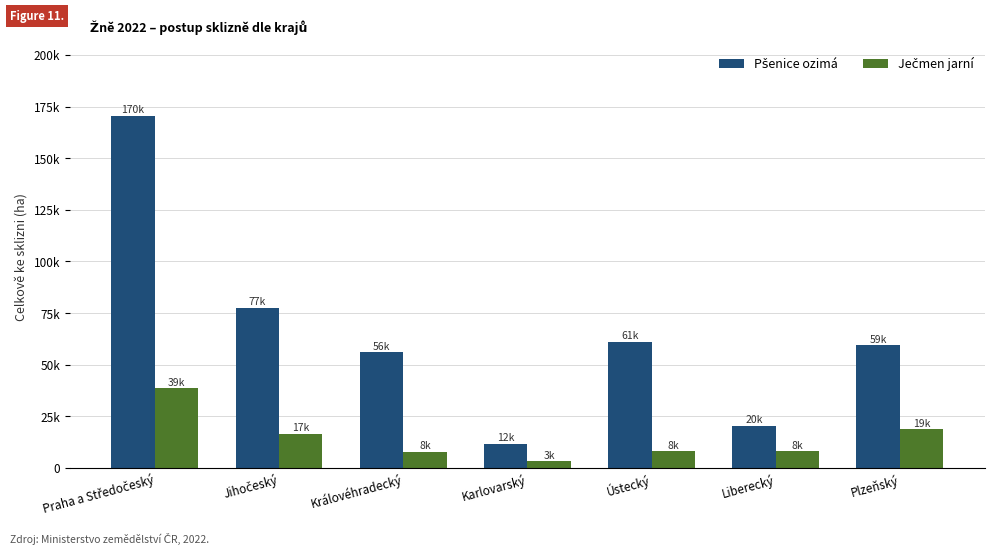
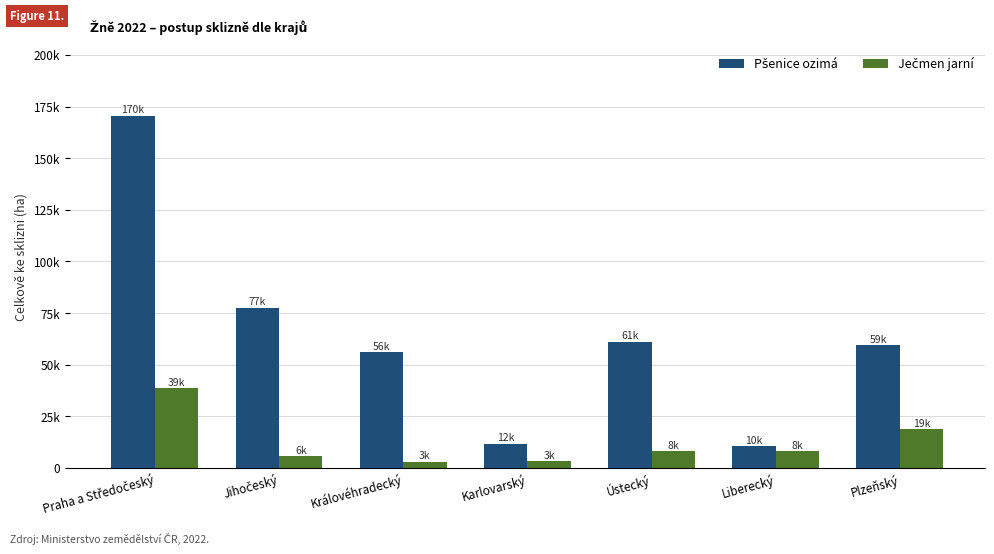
  {
    "Pšenice ozimá": {
      "Praha a Středočeský": "170k",
      "Jihočeský": "77k",
      "Královéhradecký": "56k",
      "Karlovarský": "12k",
      "Ústecký": "61k",
-     "Liberecký": "20k",
+     "Liberecký": "10k",
      "Plzeňský": "59k"
    },
    "Ječmen jarní": {
      "Praha a Středočeský": "39k",
-     "Jihočeský": "17k",
-     "Královéhradecký": "8k",
+     "Jihočeský": "6k",
+     "Královéhradecký": "3k",
      "Karlovarský": "3k",
      "Ústecký": "8k",
      "Liberecký": "8k",
      "Plzeňský": "19k"
    }
  }
